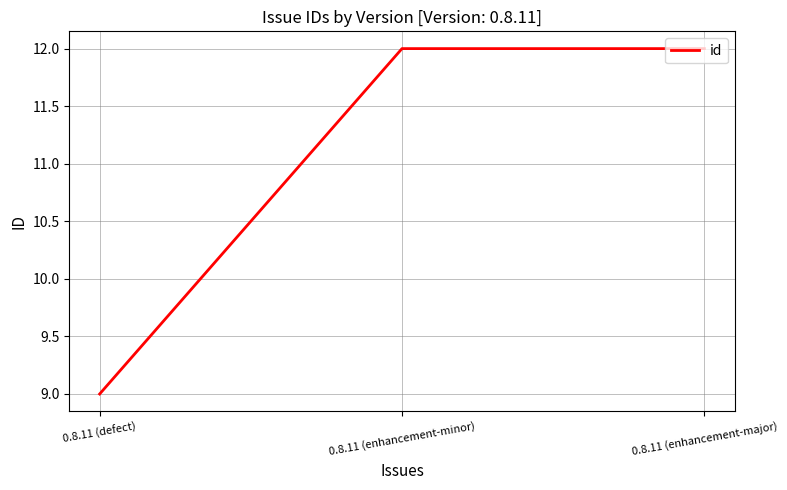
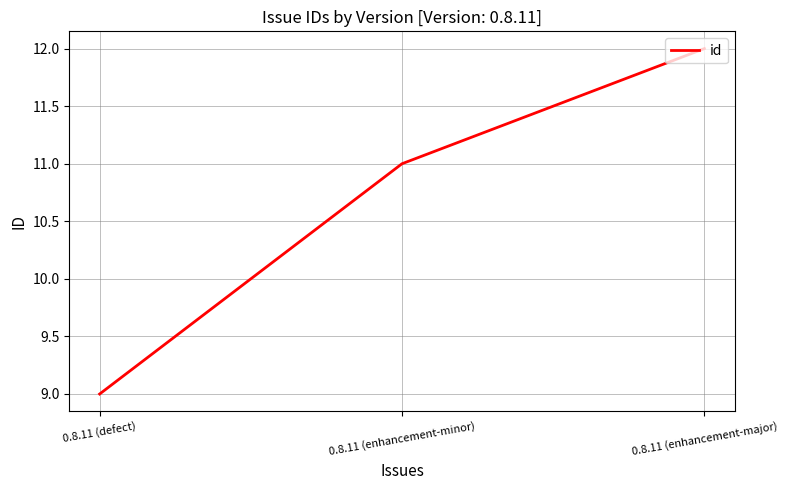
  {
    "0.8.11 (defect)": 9,
-   "0.8.11 (enhancement-minor)": 12
+   "0.8.11 (enhancement-minor)": 11
  }
